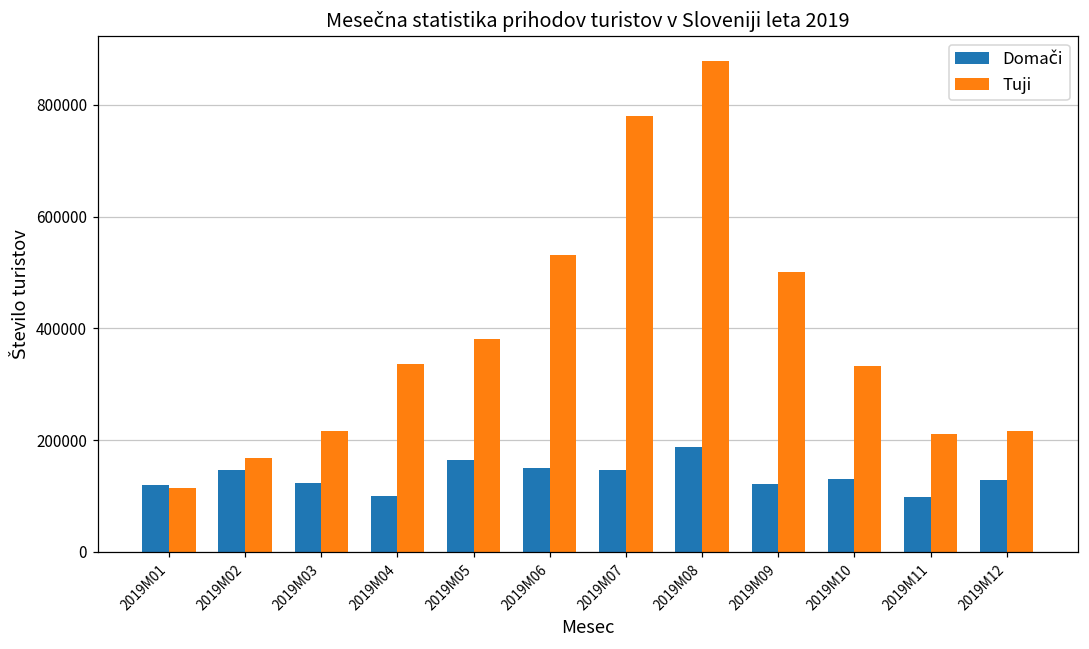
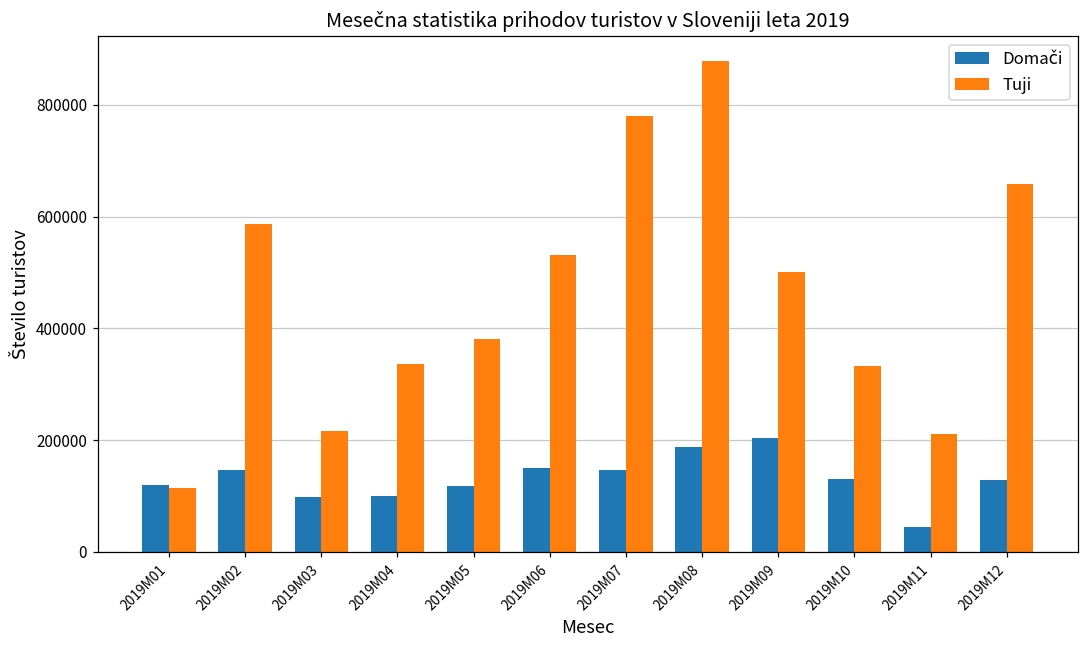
  {
    "Domači": {
      "2019M01": 120000,
      "2019M02": 150000,
-     "2019M03": 120000,
+     "2019M03": 100000,
      "2019M04": 100000,
-     "2019M05": 160000,
+     "2019M05": 120000,
      "2019M06": 150000,
      "2019M07": 150000,
      "2019M08": 190000,
-     "2019M09": 120000,
+     "2019M09": 200000,
      "2019M10": 130000,
-     "2019M11": 100000,
+     "2019M11": 40000,
      "2019M12": 130000
    },
    "Tuji": {
      "2019M01": 110000,
-     "2019M02": 170000,
+     "2019M02": 590000,
      "2019M03": 220000,
      "2019M04": 340000,
      "2019M05": 380000,
      "2019M06": 530000,
      "2019M07": 780000,
      "2019M08": 880000,
      "2019M09": 500000,
      "2019M10": 330000,
      "2019M11": 210000,
-     "2019M12": 220000
+     "2019M12": 660000
    }
  }
